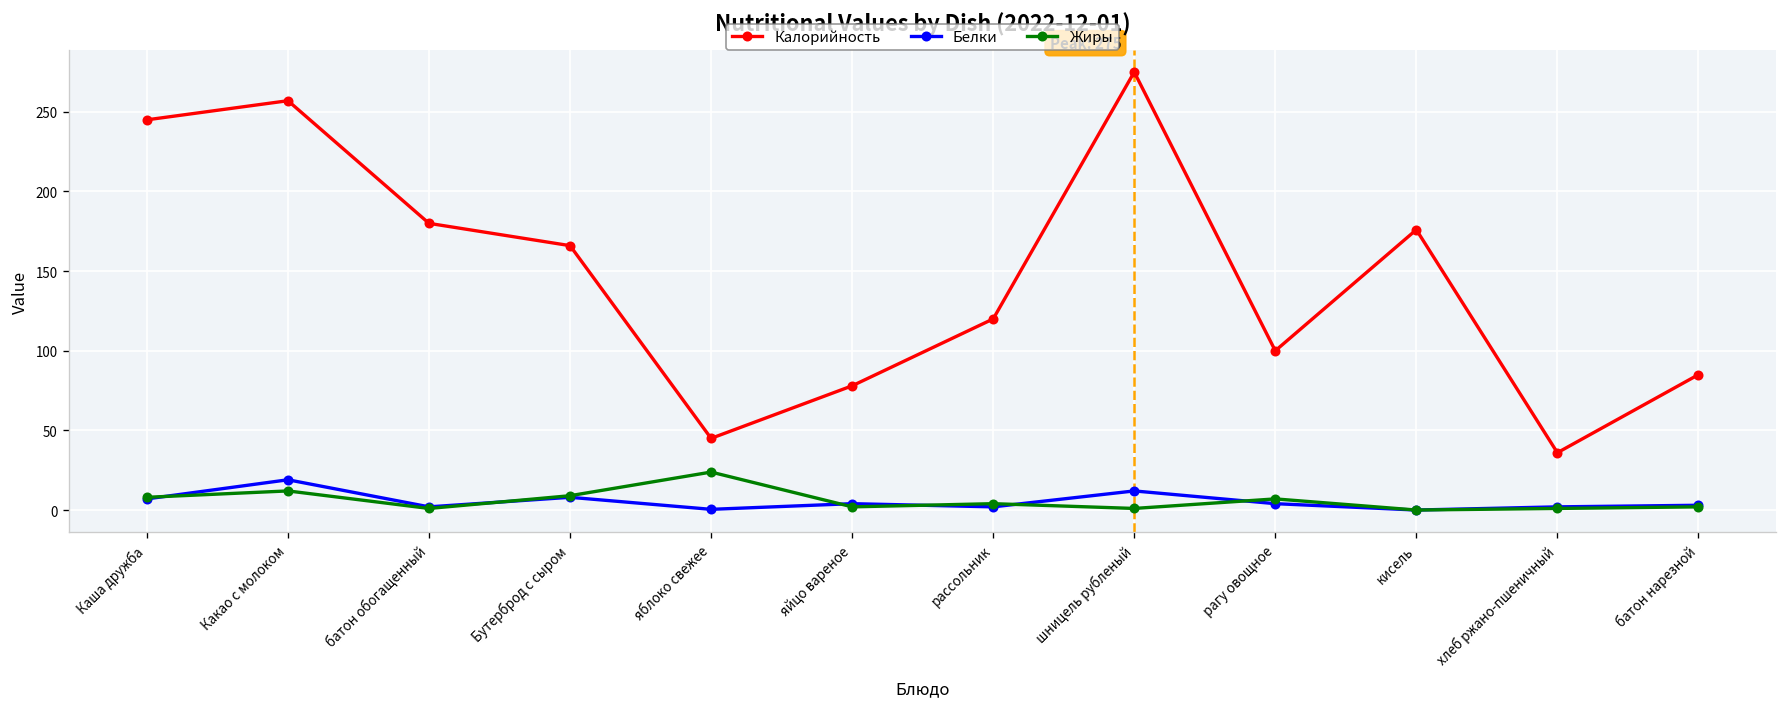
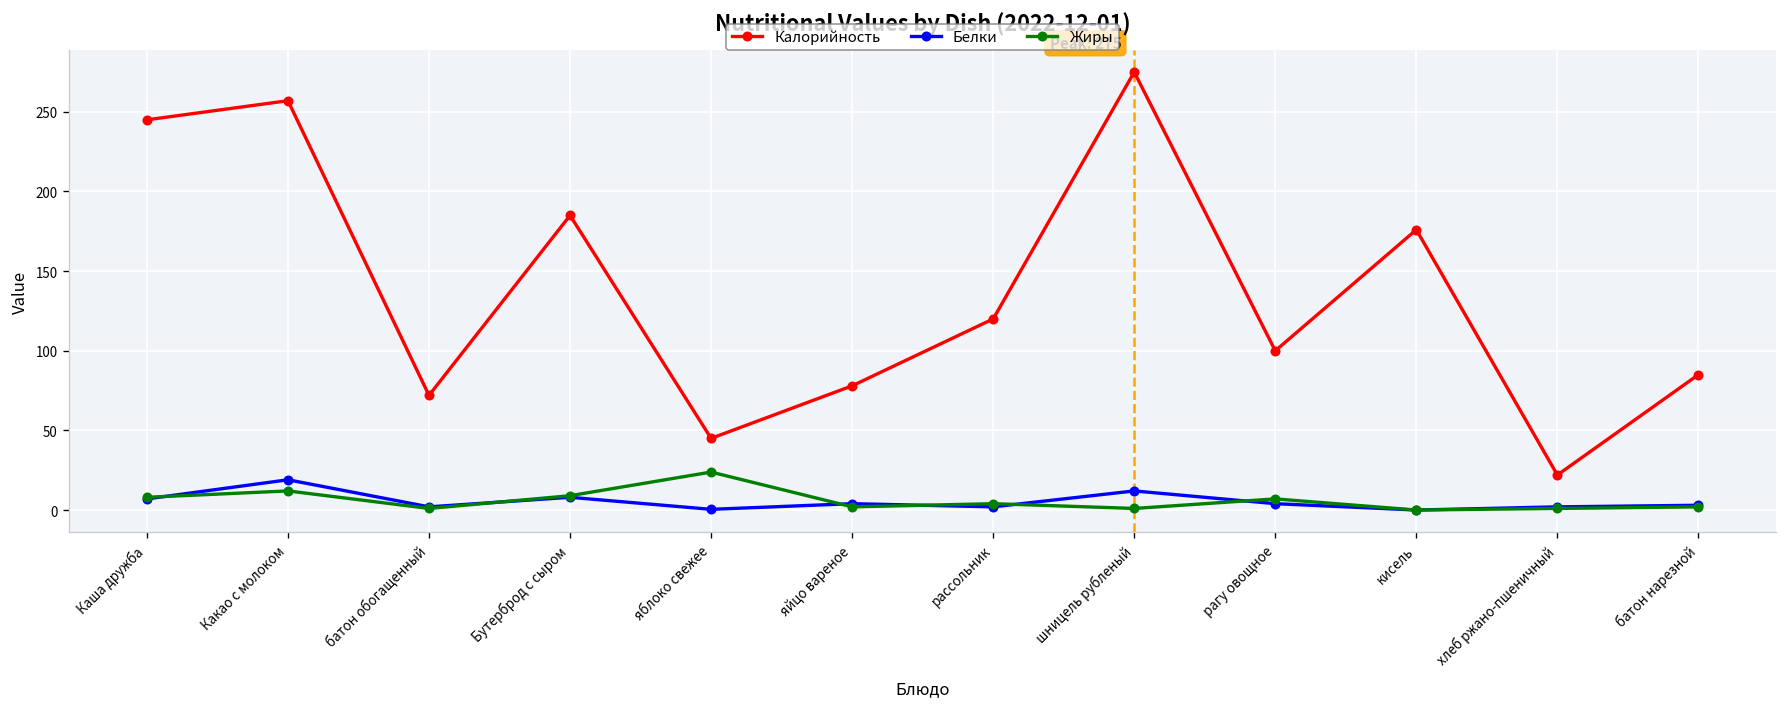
  {
    "Калорийность": {
      "Каша дружба": 245,
      "Какао с молоком": 257,
-     "батон обогащенный": 180,
-     "Бутерброд с сыром": 166,
+     "батон обогащенный": 72,
+     "Бутерброд с сыром": 185,
      "яблоко свежее": 45,
      "яйцо вареное": 78,
      "рассольник": 120,
      "рагу овощное": 100,
      "кисель": 176,
-     "хлеб ржано-пшеничный": 36,
+     "хлеб ржано-пшеничный": 22,
      "батон нарезной": 85
    },
    "Белки": {
      "Какао с молоком": 19,
      "яблоко свежее": 0,
      "яйцо вареное": 4,
      "рассольник": 2,
      "шницель рубленый": 12,
      "рагу овощное": 4
    },
    "Жиры": {
      "Какао с молоком": 12,
      "яблоко свежее": 24,
      "яйцо вареное": 2,
      "рассольник": 4,
      "шницель рубленый": 1,
      "рагу овощное": 7
    }
  }
